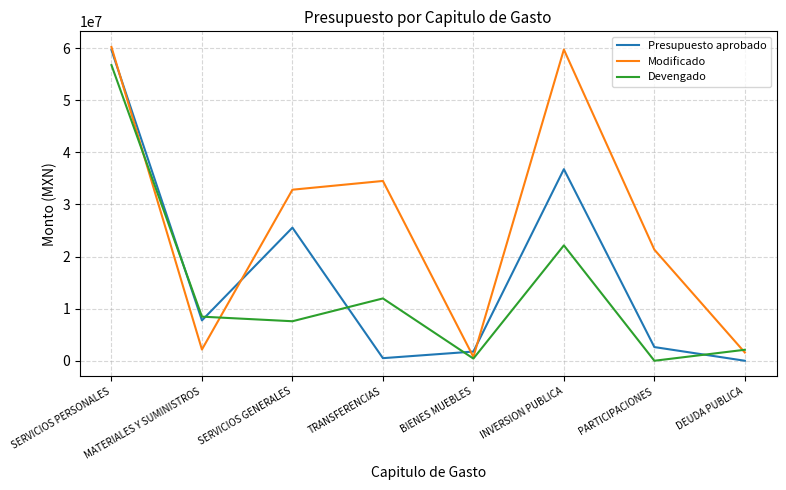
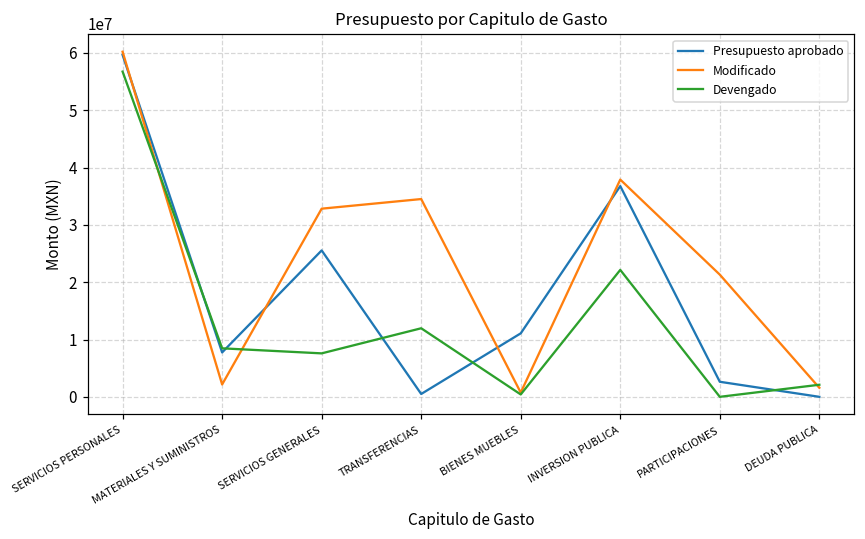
  {
    "Presupuesto aprobado": {
      "SERVICIOS PERSONALES": 60000000,
      "MATERIALES Y SUMINISTROS": 8000000,
      "SERVICIOS GENERALES": 26000000,
      "TRANSFERENCIAS": 0,
-     "BIENES MUEBLES": 2000000,
+     "BIENES MUEBLES": 11000000,
      "INVERSION PUBLICA": 37000000,
      "PARTICIPACIONES": 3000000,
      "DEUDA PUBLICA": 0
    },
    "Modificado": {
      "SERVICIOS PERSONALES": 60000000,
      "MATERIALES Y SUMINISTROS": 2000000,
      "SERVICIOS GENERALES": 33000000,
      "TRANSFERENCIAS": 35000000,
-     "INVERSION PUBLICA": 60000000,
+     "INVERSION PUBLICA": 38000000,
      "PARTICIPACIONES": 21000000,
      "DEUDA PUBLICA": 2000000
    },
    "Devengado": {
      "SERVICIOS PERSONALES": 57000000,
      "MATERIALES Y SUMINISTROS": 8000000,
      "SERVICIOS GENERALES": 8000000,
      "TRANSFERENCIAS": 12000000,
      "INVERSION PUBLICA": 22000000,
      "PARTICIPACIONES": 0,
      "DEUDA PUBLICA": 2000000
    }
  }
